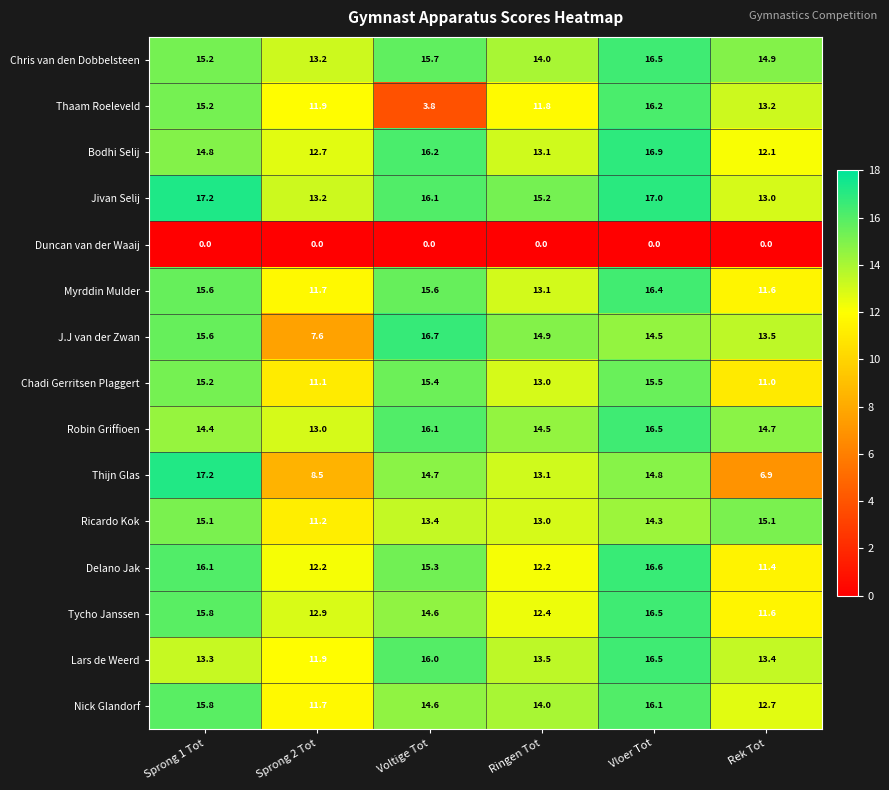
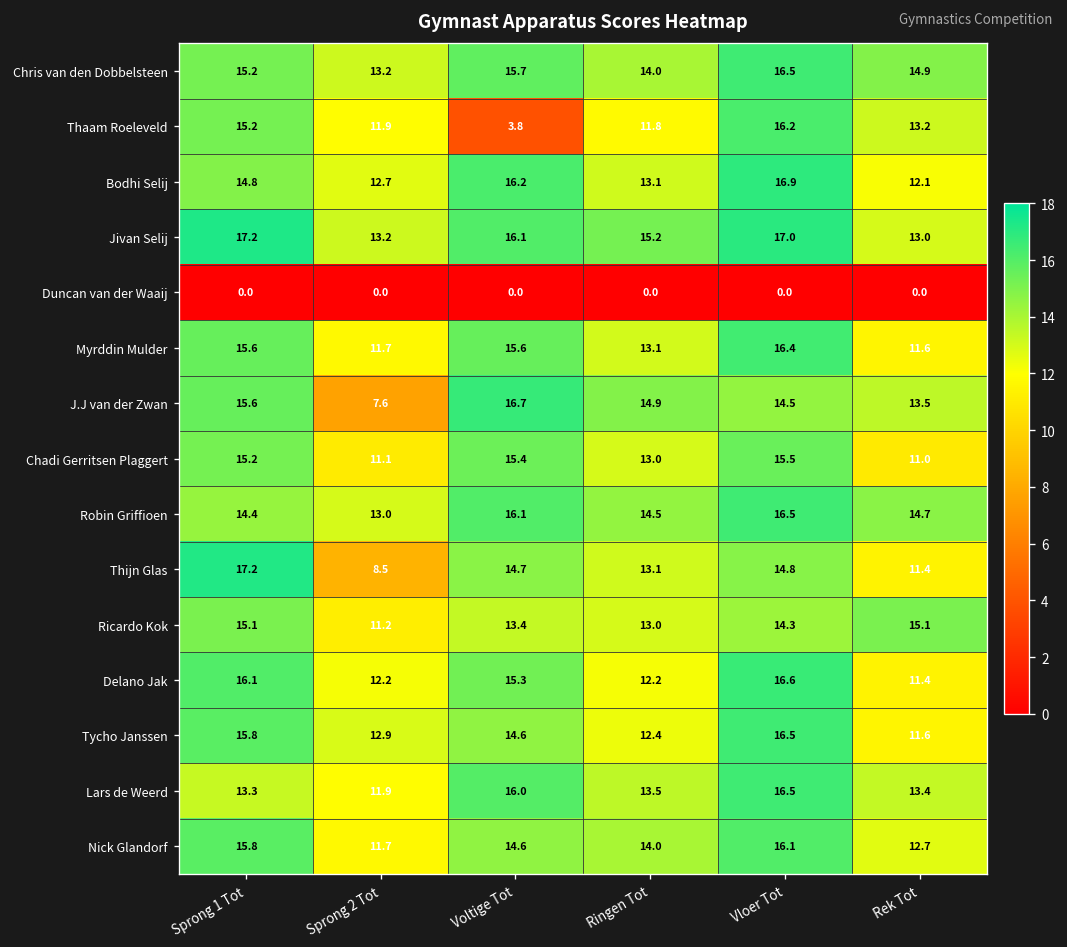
  {
    "Chris van den Dobbelsteen": {
      "Sprong 1 Tot": 15.2,
      "Sprong 2 Tot": 13.2,
      "Voltige Tot": 15.7,
      "Ringen Tot": 14.0,
      "Vloer Tot": 16.5,
      "Rek Tot": 14.9
    },
    "Thaam Roeleveld": {
      "Sprong 1 Tot": 15.2,
      "Sprong 2 Tot": 11.9,
      "Voltige Tot": 3.8,
      "Ringen Tot": 11.8,
      "Vloer Tot": 16.2,
      "Rek Tot": 13.2
    },
    "Bodhi Selij": {
      "Sprong 1 Tot": 14.8,
      "Sprong 2 Tot": 12.7,
      "Voltige Tot": 16.2,
      "Ringen Tot": 13.1,
      "Vloer Tot": 16.9,
      "Rek Tot": 12.1
    },
    "Jivan Selij": {
      "Sprong 1 Tot": 17.2,
      "Sprong 2 Tot": 13.2,
      "Voltige Tot": 16.1,
      "Ringen Tot": 15.2,
      "Vloer Tot": 17.0,
      "Rek Tot": 13.0
    },
    "Duncan van der Waaij": {
      "Sprong 1 Tot": 0.0,
      "Sprong 2 Tot": 0.0,
      "Voltige Tot": 0.0,
      "Ringen Tot": 0.0,
      "Vloer Tot": 0.0,
      "Rek Tot": 0.0
    },
    "Myrddin Mulder": {
      "Sprong 1 Tot": 15.6,
      "Sprong 2 Tot": 11.7,
      "Voltige Tot": 15.6,
      "Ringen Tot": 13.1,
      "Vloer Tot": 16.4,
      "Rek Tot": 11.6
    },
    "J.J van der Zwan": {
      "Sprong 1 Tot": 15.6,
      "Sprong 2 Tot": 7.6,
      "Voltige Tot": 16.7,
      "Ringen Tot": 14.9,
      "Vloer Tot": 14.5,
      "Rek Tot": 13.5
    },
    "Chadi Gerritsen Plaggert": {
      "Sprong 1 Tot": 15.2,
      "Sprong 2 Tot": 11.1,
      "Voltige Tot": 15.4,
      "Ringen Tot": 13.0,
      "Vloer Tot": 15.5,
      "Rek Tot": 11.0
    },
    "Robin Griffioen": {
      "Sprong 1 Tot": 14.4,
      "Sprong 2 Tot": 13.0,
      "Voltige Tot": 16.1,
      "Ringen Tot": 14.5,
      "Vloer Tot": 16.5,
      "Rek Tot": 14.7
    },
    "Thijn Glas": {
      "Sprong 1 Tot": 17.2,
      "Sprong 2 Tot": 8.5,
      "Voltige Tot": 14.7,
      "Ringen Tot": 13.1,
      "Vloer Tot": 14.8,
-     "Rek Tot": 6.9
+     "Rek Tot": 11.4
    },
    "Ricardo Kok": {
      "Sprong 1 Tot": 15.1,
      "Sprong 2 Tot": 11.2,
      "Voltige Tot": 13.4,
      "Ringen Tot": 13.0,
      "Vloer Tot": 14.3,
      "Rek Tot": 15.1
    },
    "Delano Jak": {
      "Sprong 1 Tot": 16.1,
      "Sprong 2 Tot": 12.2,
      "Voltige Tot": 15.3,
      "Ringen Tot": 12.2,
      "Vloer Tot": 16.6,
      "Rek Tot": 11.4
    },
    "Tycho Janssen": {
      "Sprong 1 Tot": 15.8,
      "Sprong 2 Tot": 12.9,
      "Voltige Tot": 14.6,
      "Ringen Tot": 12.4,
      "Vloer Tot": 16.5,
      "Rek Tot": 11.6
    },
    "Lars de Weerd": {
      "Sprong 1 Tot": 13.3,
      "Sprong 2 Tot": 11.9,
      "Voltige Tot": 16.0,
      "Ringen Tot": 13.5,
      "Vloer Tot": 16.5,
      "Rek Tot": 13.4
    },
    "Nick Glandorf": {
      "Sprong 1 Tot": 15.8,
      "Sprong 2 Tot": 11.7,
      "Voltige Tot": 14.6,
      "Ringen Tot": 14.0,
      "Vloer Tot": 16.1,
      "Rek Tot": 12.7
    }
  }
